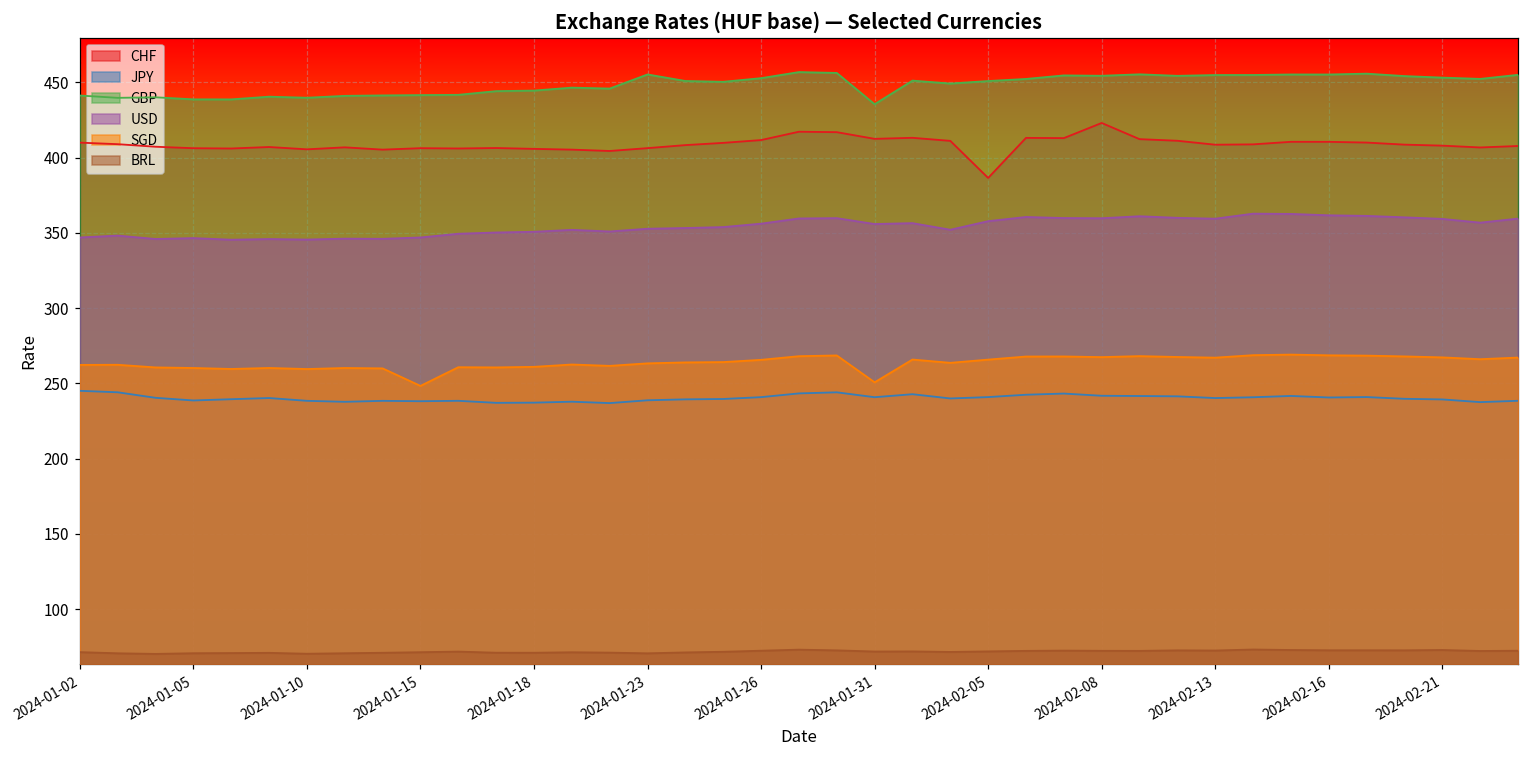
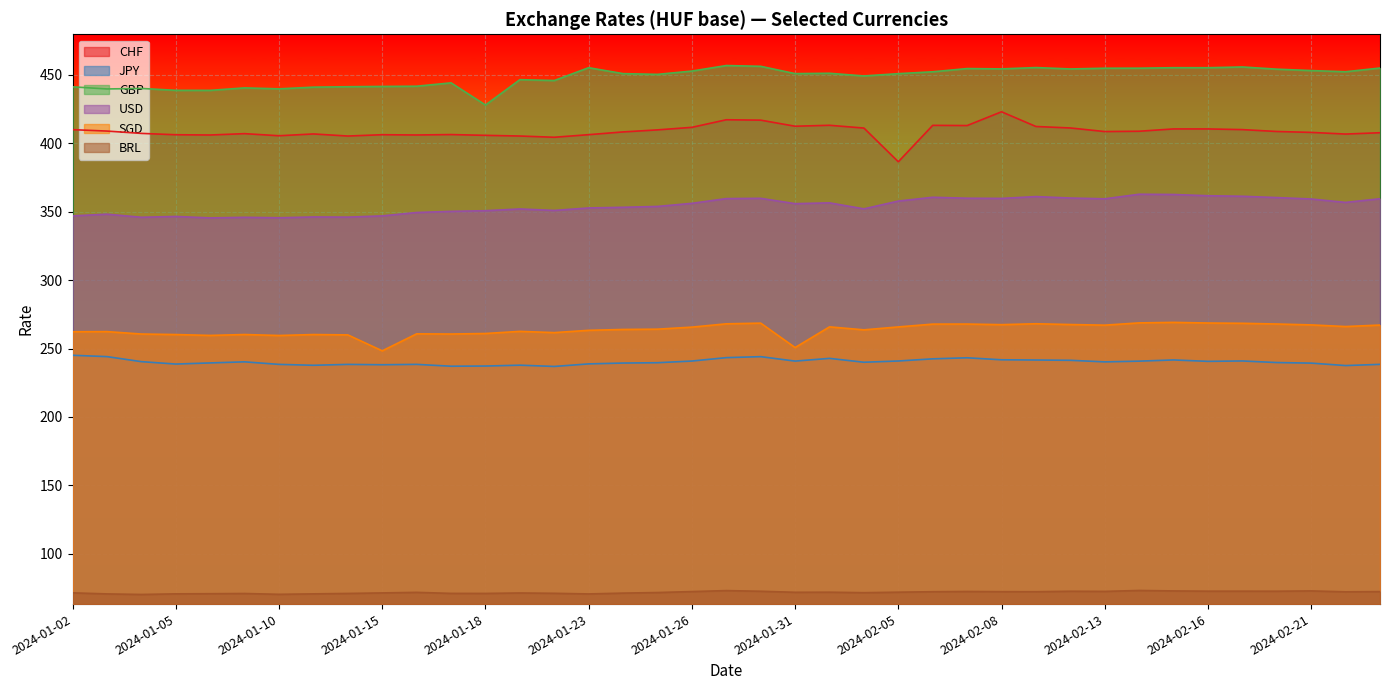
  {
    "CHF": {
      "2024-01-02": 410,
      "2024-01-05": 406,
      "2024-01-10": 405,
      "2024-01-15": 406,
      "2024-01-18": 406,
      "2024-01-23": 406,
      "2024-01-26": 412,
      "2024-01-31": 412,
      "2024-02-05": 386,
      "2024-02-08": 423,
      "2024-02-13": 409,
      "2024-02-16": 410,
      "2024-02-21": 408
    },
    "JPY": {
      "2024-01-02": 245,
      "2024-01-05": 239,
      "2024-01-10": 238,
      "2024-01-15": 238,
      "2024-01-18": 237,
      "2024-01-23": 239,
      "2024-01-26": 241,
      "2024-01-31": 241,
      "2024-02-05": 241,
      "2024-02-08": 242,
      "2024-02-13": 240,
      "2024-02-16": 241,
      "2024-02-21": 239
    },
    "GBP": {
      "2024-01-02": 441,
      "2024-01-05": 439,
      "2024-01-10": 440,
      "2024-01-15": 441,
-     "2024-01-18": 444,
+     "2024-01-18": 428,
      "2024-01-23": 455,
      "2024-01-26": 453,
-     "2024-01-31": 435,
+     "2024-01-31": 451,
      "2024-02-05": 451,
      "2024-02-08": 454,
      "2024-02-13": 455,
      "2024-02-16": 455,
      "2024-02-21": 453
    },
    "USD": {
      "2024-01-02": 347,
      "2024-01-05": 346,
      "2024-01-10": 346,
      "2024-01-15": 347,
      "2024-01-18": 351,
      "2024-01-23": 353,
      "2024-01-26": 356,
      "2024-01-31": 356,
      "2024-02-05": 358,
      "2024-02-08": 360,
      "2024-02-13": 359,
      "2024-02-16": 362,
      "2024-02-21": 359
    },
    "SGD": {
      "2024-01-02": 262,
      "2024-01-05": 260,
      "2024-01-10": 260,
      "2024-01-15": 248,
      "2024-01-18": 261,
      "2024-01-23": 263,
      "2024-01-26": 266,
      "2024-01-31": 251,
      "2024-02-05": 266,
      "2024-02-08": 267,
      "2024-02-13": 267,
      "2024-02-16": 269,
      "2024-02-21": 267
    },
    "BRL": {
      "2024-01-02": 71,
      "2024-01-05": 71,
      "2024-01-10": 70,
      "2024-01-15": 71,
      "2024-01-18": 71,
      "2024-01-23": 71,
      "2024-01-26": 72,
      "2024-01-31": 72,
      "2024-02-05": 72,
      "2024-02-08": 72,
      "2024-02-13": 73,
      "2024-02-16": 73,
      "2024-02-21": 73
    }
  }
